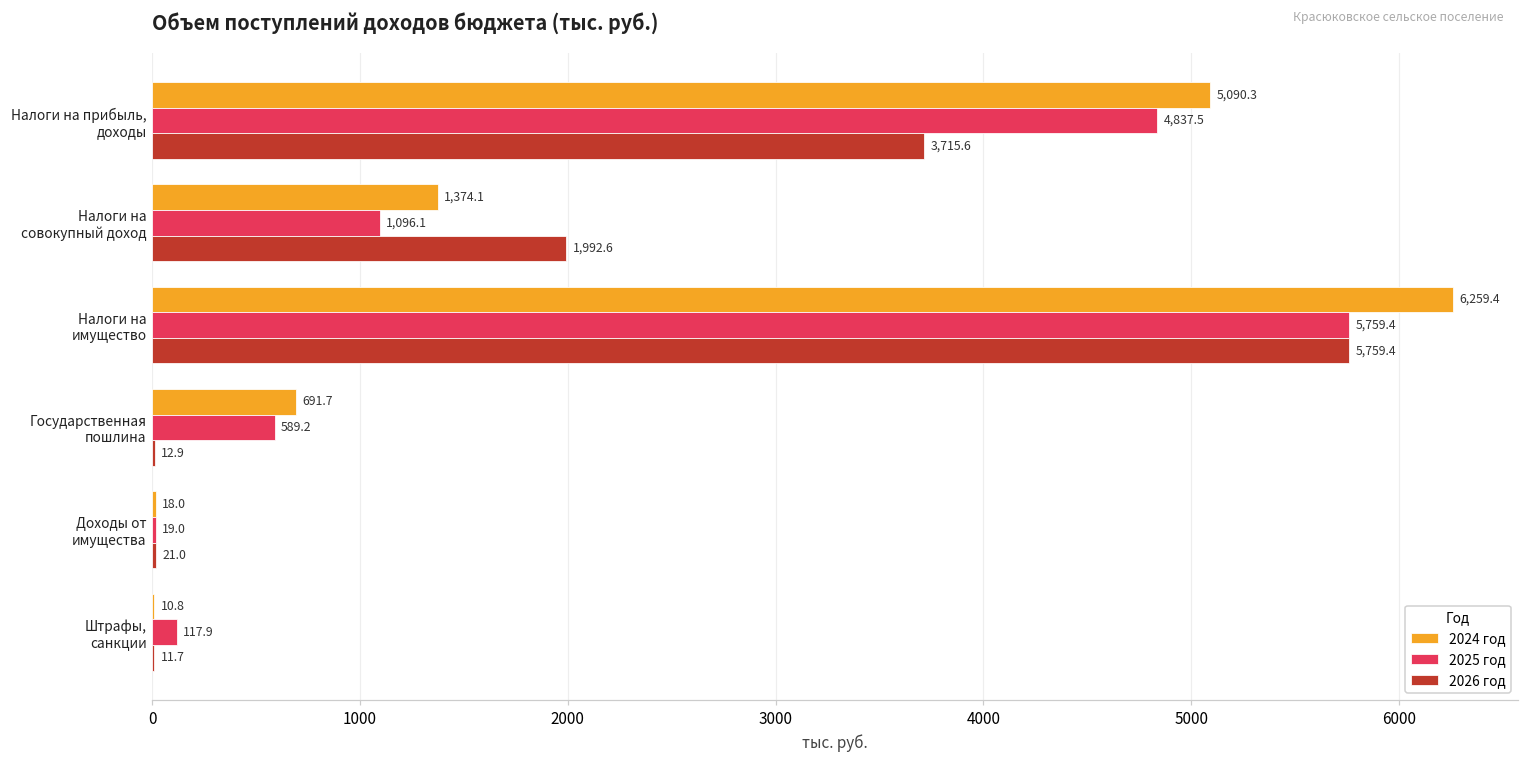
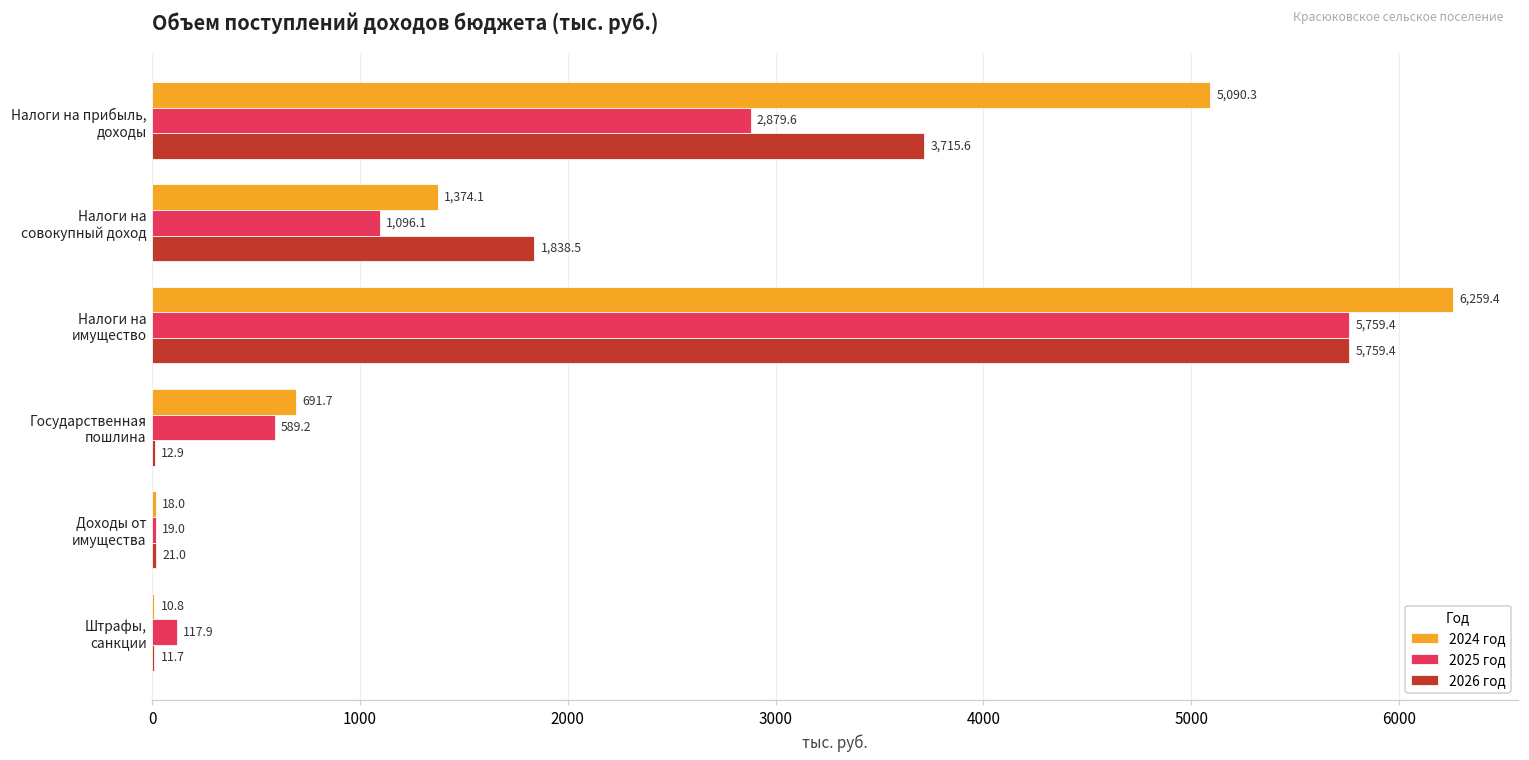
  {
    "2024 год": {
      "Налоги на прибыль, доходы": "5,090.3",
      "Налоги на совокупный доход": "1,374.1",
      "Налоги на имущество": "6,259.4",
      "Государственная пошлина": "691.7",
      "Доходы от имущества": "18.0",
      "Штрафы, санкции": "10.8"
    },
    "2025 год": {
-     "Налоги на прибыль, доходы": "4,837.5",
+     "Налоги на прибыль, доходы": "2,879.6",
      "Налоги на совокупный доход": "1,096.1",
      "Налоги на имущество": "5,759.4",
      "Государственная пошлина": "589.2",
      "Доходы от имущества": "19.0",
      "Штрафы, санкции": "117.9"
    },
    "2026 год": {
      "Налоги на прибыль, доходы": "3,715.6",
-     "Налоги на совокупный доход": "1,992.6",
+     "Налоги на совокупный доход": "1,838.5",
      "Налоги на имущество": "5,759.4",
      "Государственная пошлина": "12.9",
      "Доходы от имущества": "21.0",
      "Штрафы, санкции": "11.7"
    }
  }
